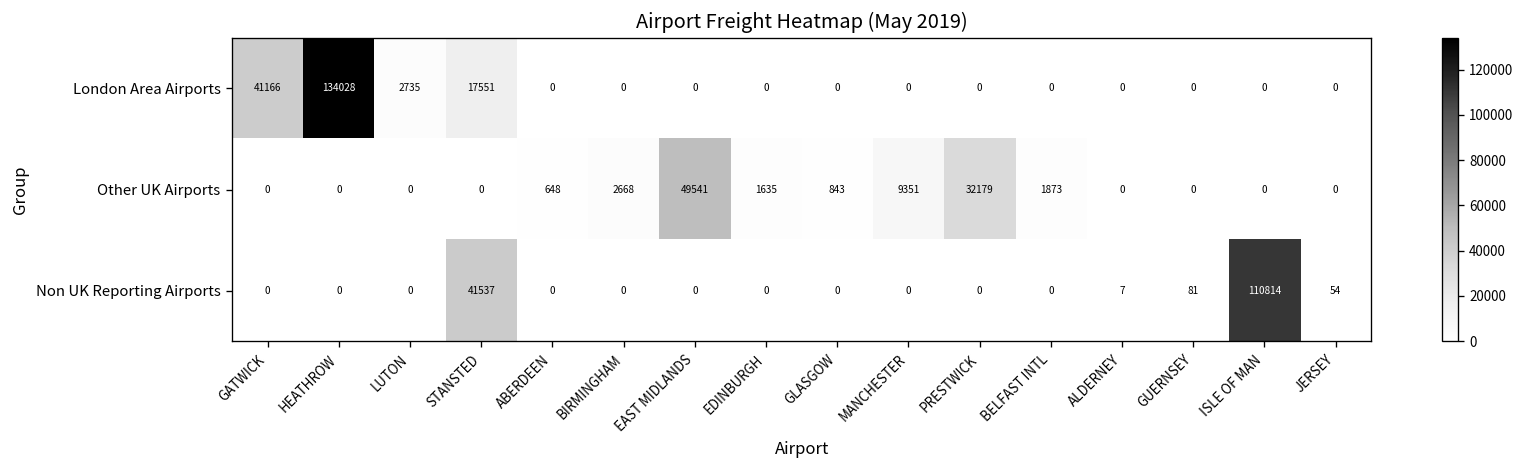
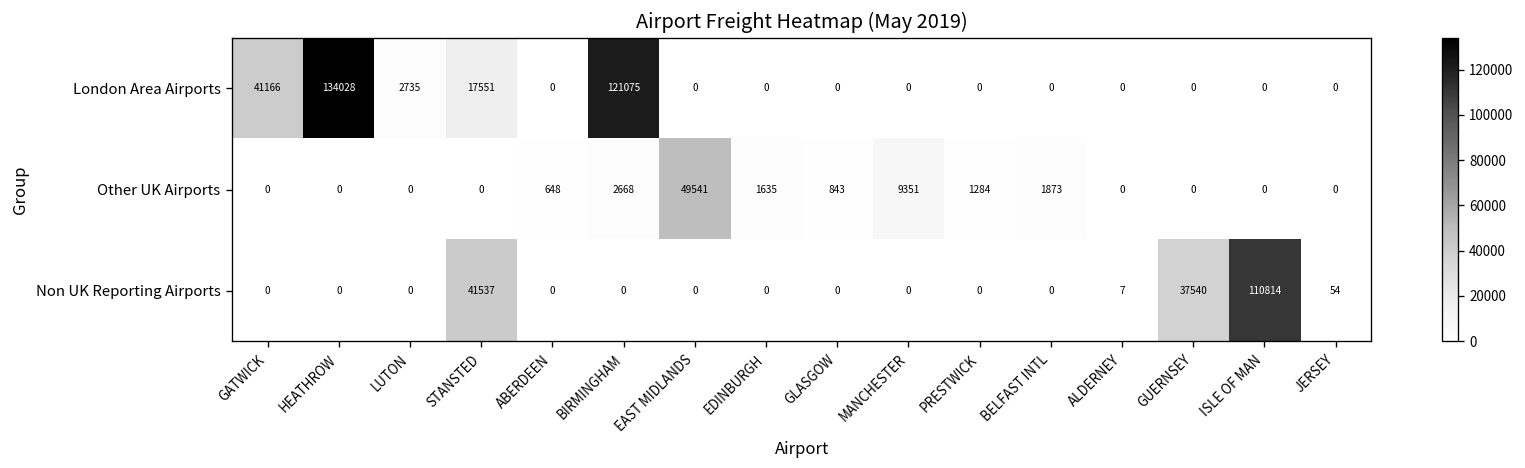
  {
    "London Area Airports": {
      "GATWICK": 41166,
      "HEATHROW": 134028,
      "LUTON": 2735,
      "STANSTED": 17551,
      "ABERDEEN": 0,
-     "BIRMINGHAM": 0,
+     "BIRMINGHAM": 121075,
      "EAST MIDLANDS": 0,
      "EDINBURGH": 0,
      "GLASGOW": 0,
      "MANCHESTER": 0,
      "PRESTWICK": 0,
      "BELFAST INTL": 0,
      "ALDERNEY": 0,
      "GUERNSEY": 0,
      "ISLE OF MAN": 0,
      "JERSEY": 0
    },
    "Other UK Airports": {
      "GATWICK": 0,
      "HEATHROW": 0,
      "LUTON": 0,
      "STANSTED": 0,
      "ABERDEEN": 648,
      "BIRMINGHAM": 2668,
      "EAST MIDLANDS": 49541,
      "EDINBURGH": 1635,
      "GLASGOW": 843,
      "MANCHESTER": 9351,
-     "PRESTWICK": 32179,
+     "PRESTWICK": 1284,
      "BELFAST INTL": 1873,
      "ALDERNEY": 0,
      "GUERNSEY": 0,
      "ISLE OF MAN": 0,
      "JERSEY": 0
    },
    "Non UK Reporting Airports": {
      "GATWICK": 0,
      "HEATHROW": 0,
      "LUTON": 0,
      "STANSTED": 41537,
      "ABERDEEN": 0,
      "BIRMINGHAM": 0,
      "EAST MIDLANDS": 0,
      "EDINBURGH": 0,
      "GLASGOW": 0,
      "MANCHESTER": 0,
      "PRESTWICK": 0,
      "BELFAST INTL": 0,
      "ALDERNEY": 7,
-     "GUERNSEY": 81,
+     "GUERNSEY": 37540,
      "ISLE OF MAN": 110814,
      "JERSEY": 54
    }
  }
